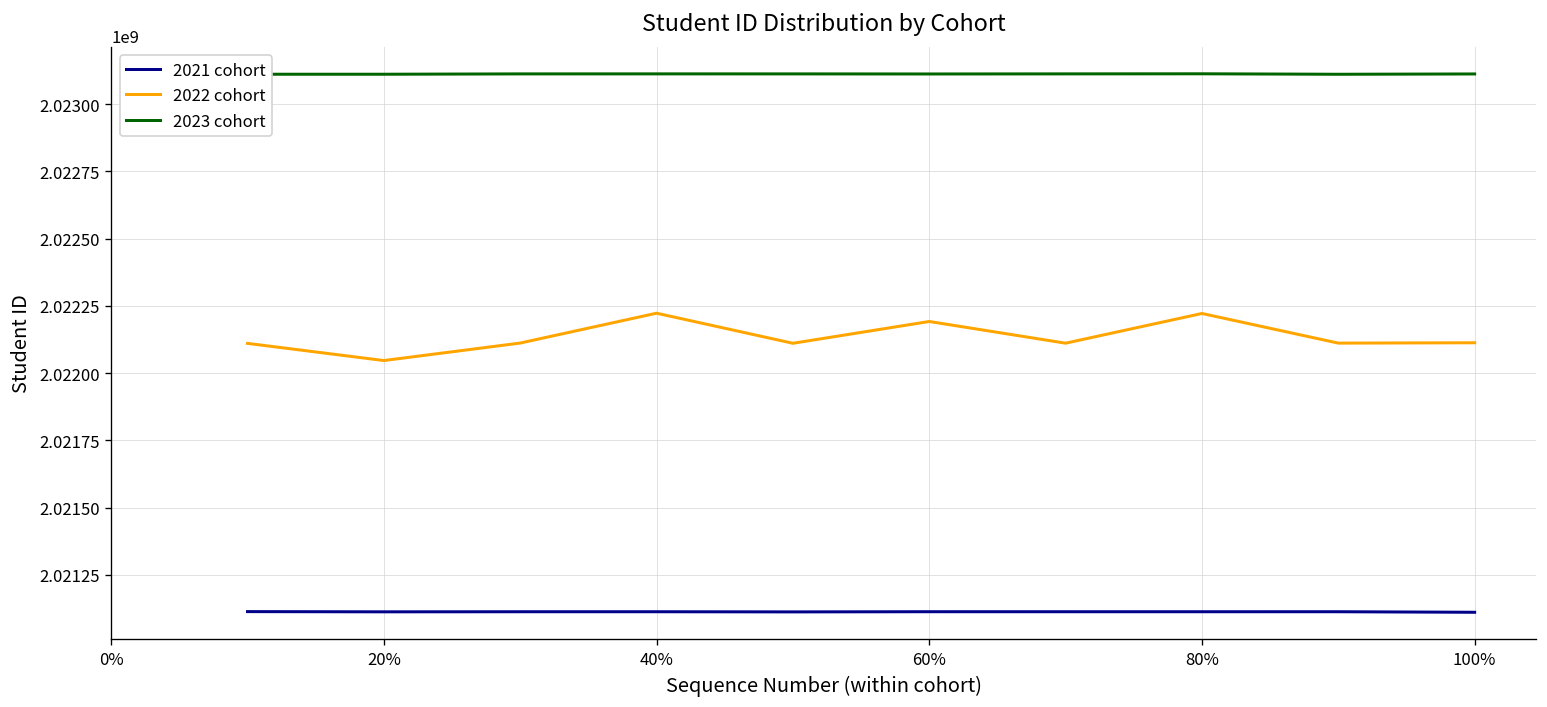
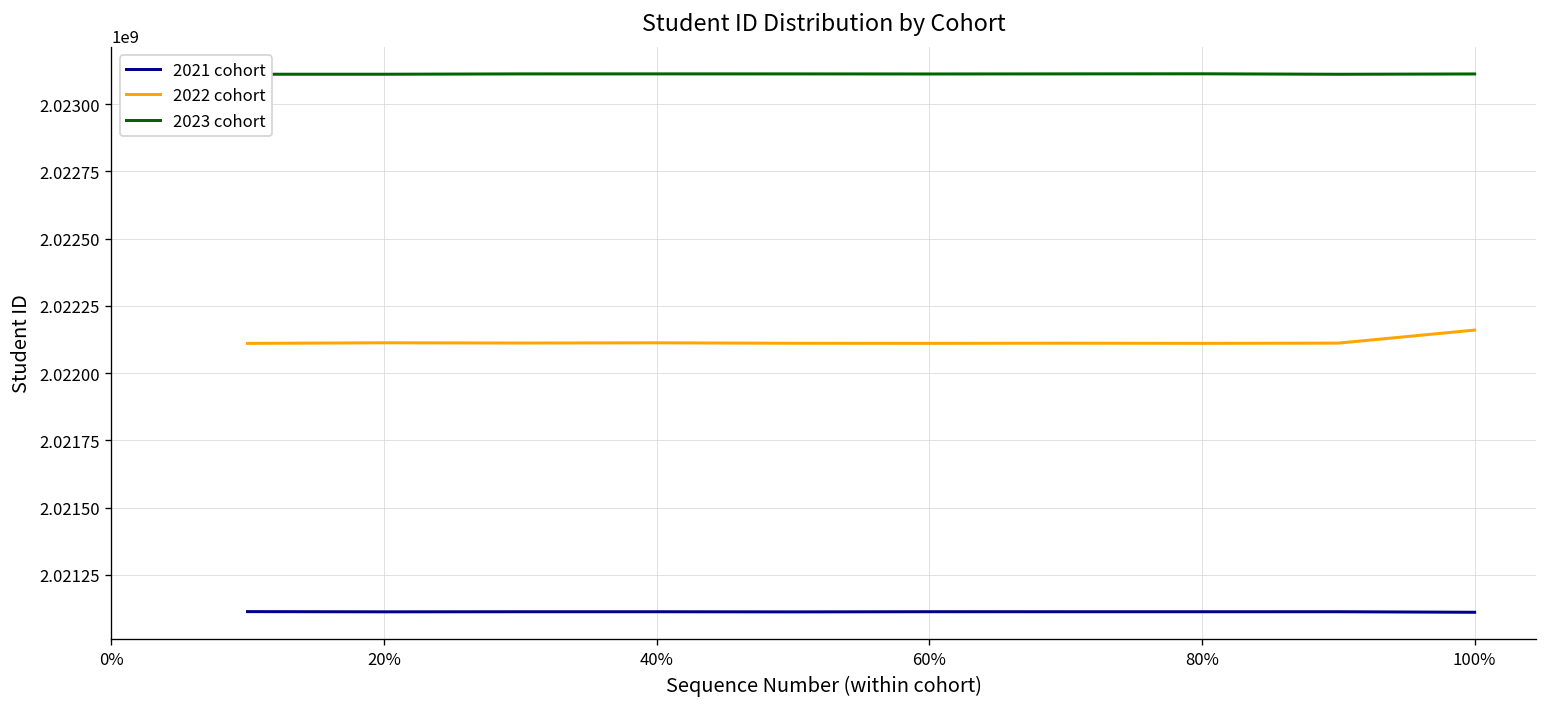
  {
    "2021 cohort": {
      "20%": 2021110000,
      "40%": 2021110000,
      "60%": 2021110000,
      "80%": 2021110000,
      "100%": 2021110000
    },
    "2022 cohort": {
-     "20%": 2022050000,
-     "40%": 2022220000,
-     "60%": 2022190000,
-     "80%": 2022220000,
-     "100%": 2022110000
+     "20%": 2022110000,
+     "40%": 2022110000,
+     "60%": 2022110000,
+     "80%": 2022110000,
+     "100%": 2022160000
    },
    "2023 cohort": {
      "20%": 2023110000,
      "40%": 2023110000,
      "60%": 2023110000,
      "80%": 2023110000,
      "100%": 2023110000
    }
  }
